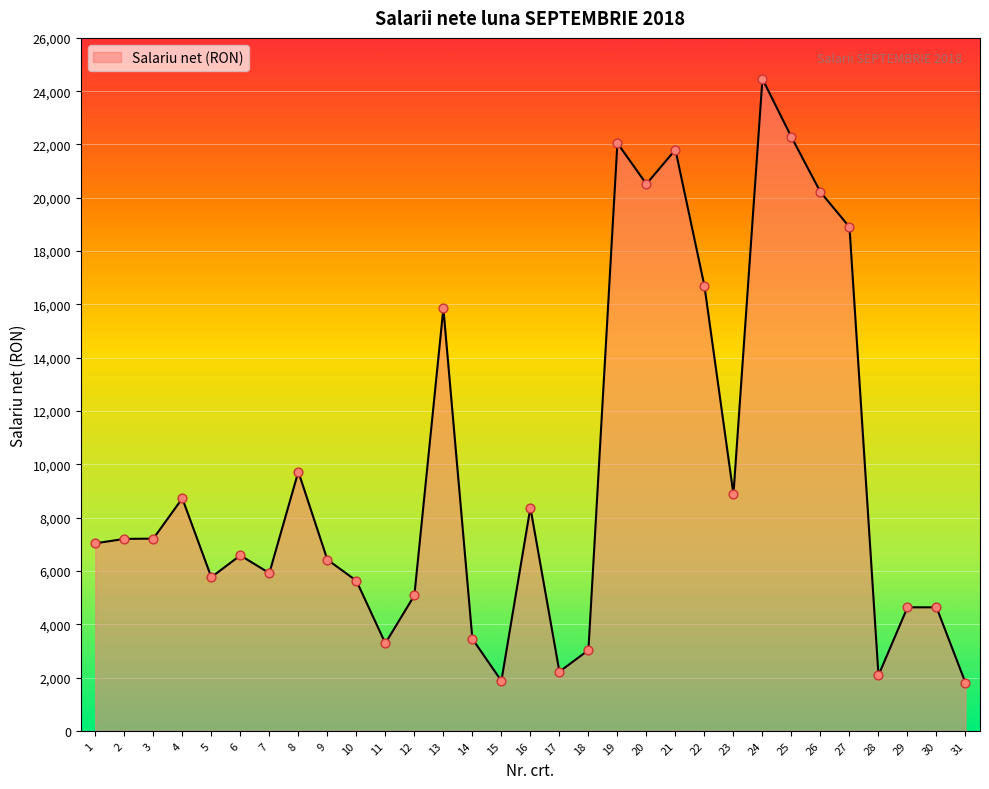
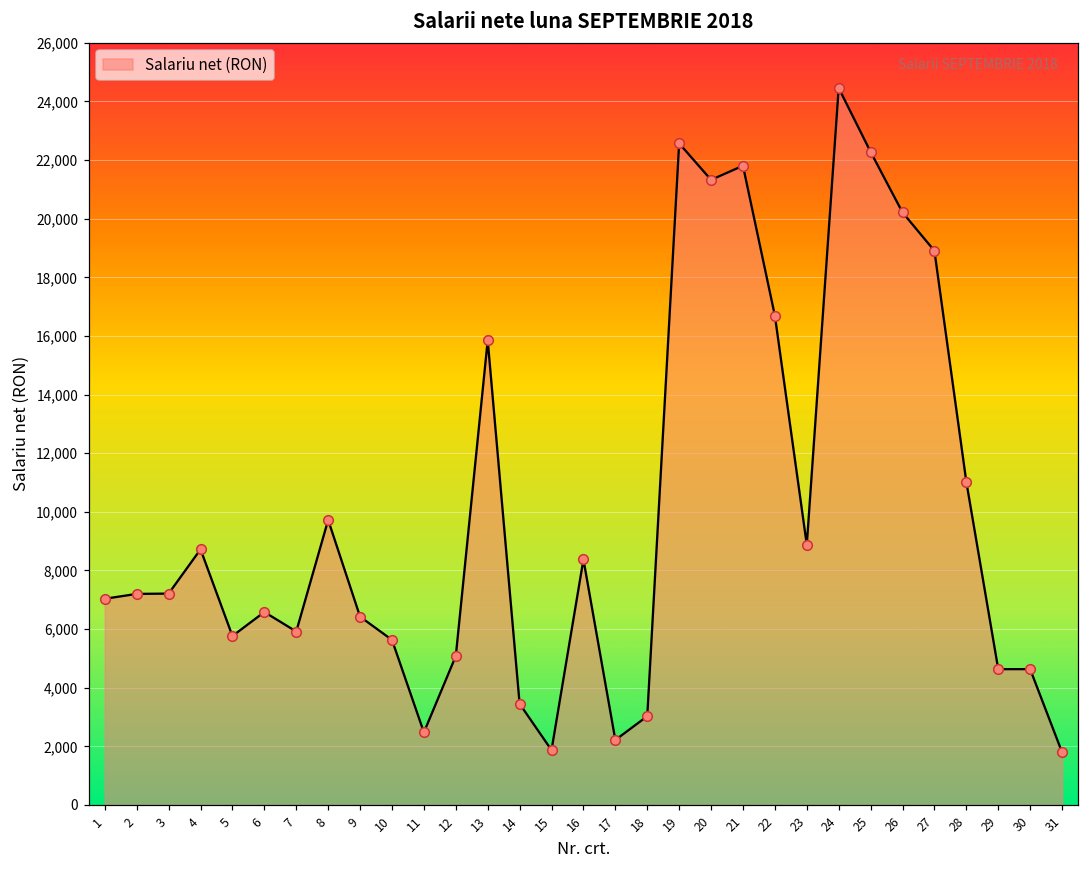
  {
    "1": "7,000",
    "2": "7,200",
    "3": "7,200",
    "4": "8,700",
    "5": "5,800",
    "6": "6,600",
    "7": "5,900",
    "8": "9,700",
    "9": "6,400",
    "10": "5,600",
-   "11": "3,300",
+   "11": "2,500",
    "12": "5,100",
    "13": "15,900",
    "14": "3,500",
    "15": "1,900",
    "16": "8,400",
    "17": "2,200",
    "18": "3,000",
-   "19": "22,100",
-   "20": "20,500",
+   "19": "22,600",
+   "20": "21,300",
    "21": "21,800",
    "22": "16,700",
    "23": "8,900",
    "24": "24,500",
    "25": "22,300",
    "26": "20,200",
    "27": "18,900",
-   "28": "2,100",
+   "28": "11,000",
    "29": "4,600",
    "30": "4,600",
    "31": "1,800"
  }
